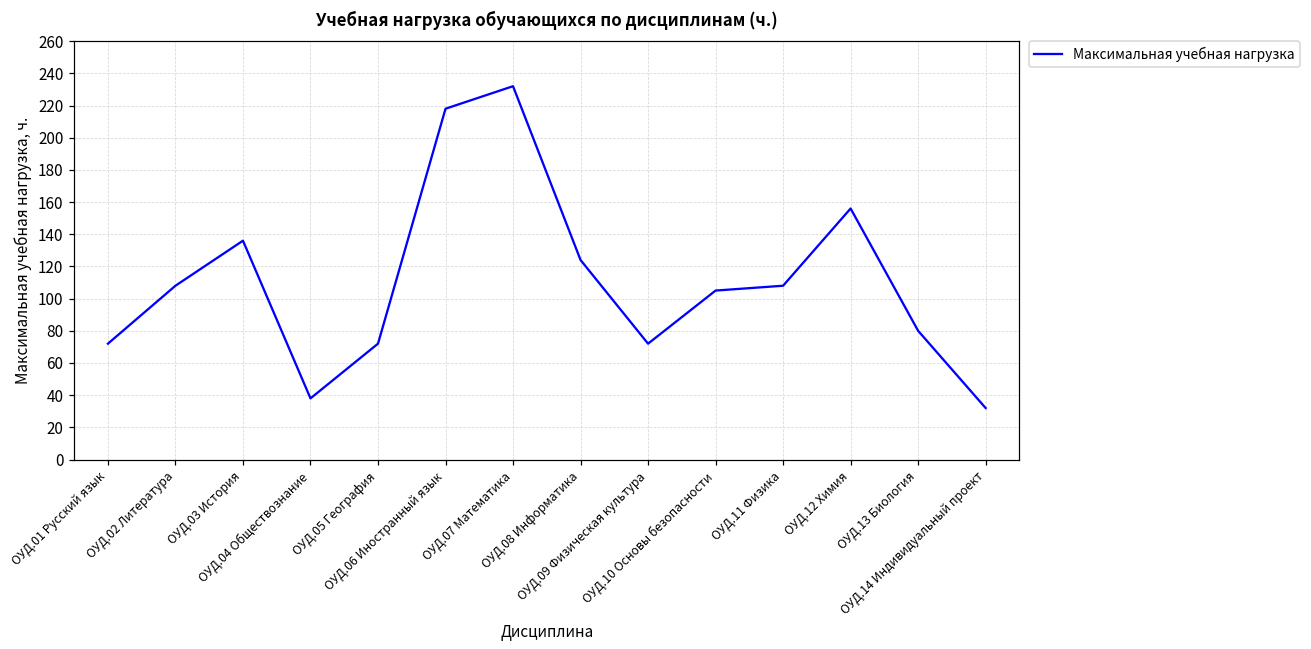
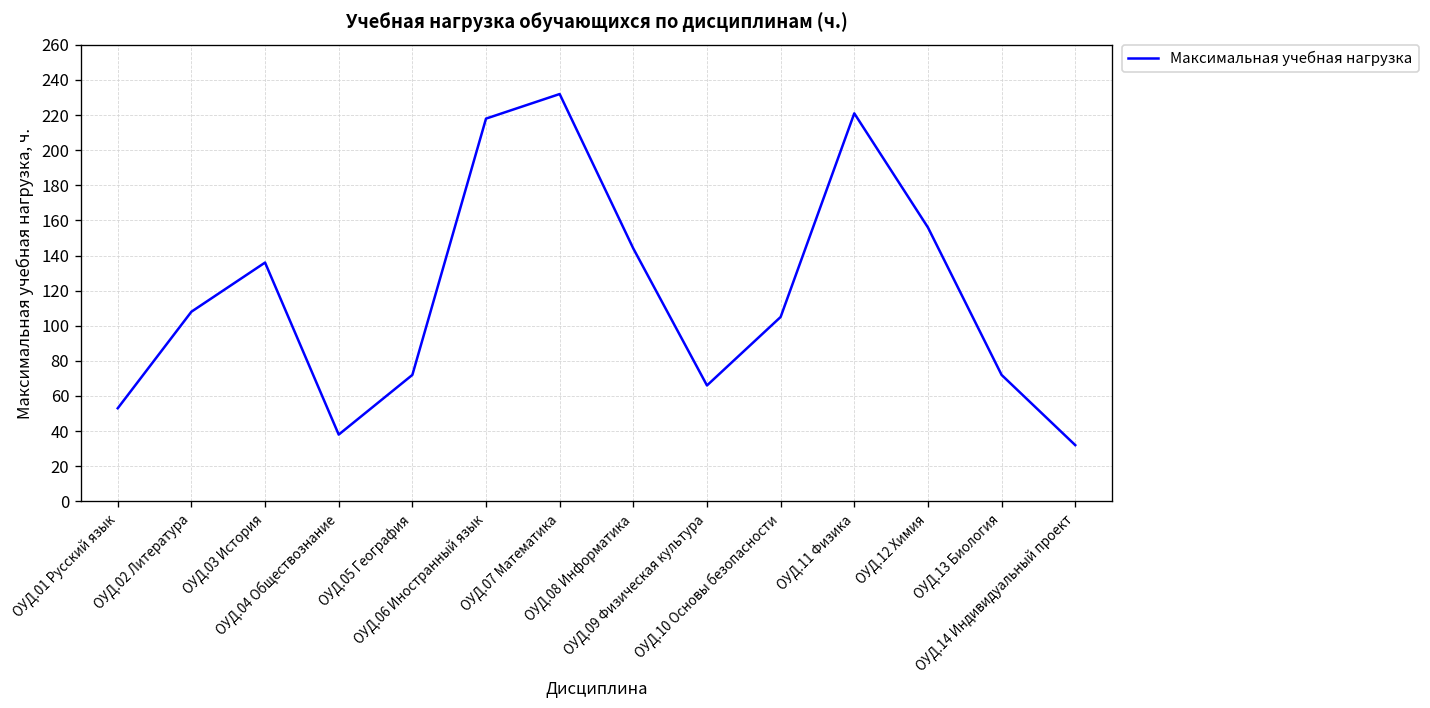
  {
-   "ОУД.01 Русский язык": 72,
+   "ОУД.01 Русский язык": 53,
    "ОУД.02 Литература": 108,
    "ОУД.03 История": 136,
    "ОУД.04 Обществознание": 38,
    "ОУД.05 География": 72,
    "ОУД.06 Иностранный язык": 218,
    "ОУД.07 Математика": 232,
-   "ОУД.08 Информатика": 124,
-   "ОУД.09 Физическая культура": 72,
+   "ОУД.08 Информатика": 144,
+   "ОУД.09 Физическая культура": 66,
    "ОУД.10 Основы безопасности": 105,
-   "ОУД.11 Физика": 108,
+   "ОУД.11 Физика": 221,
    "ОУД.12 Химия": 156,
-   "ОУД.13 Биология": 80,
+   "ОУД.13 Биология": 72,
    "ОУД.14 Индивидуальный проект": 32
  }
